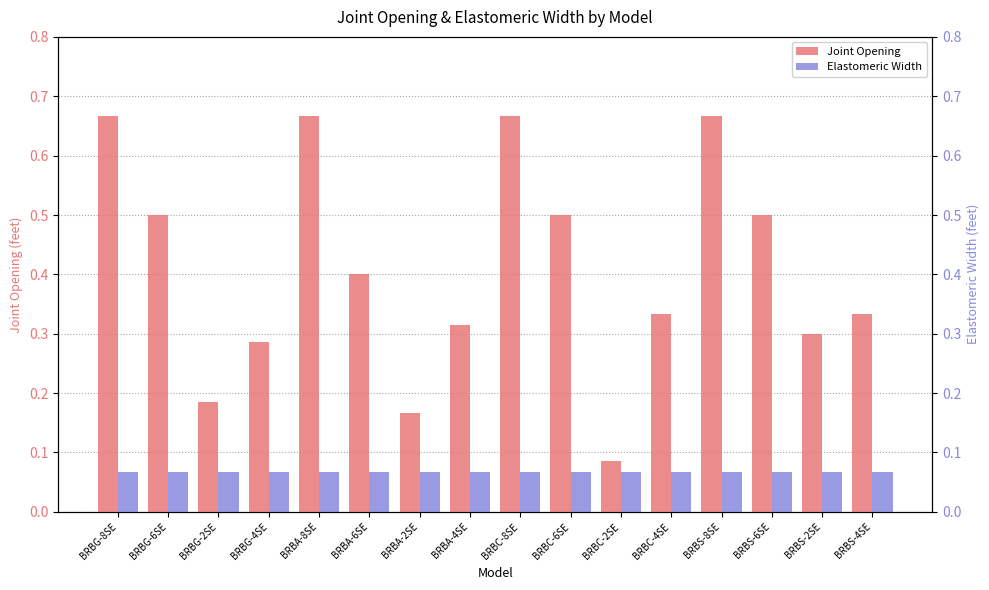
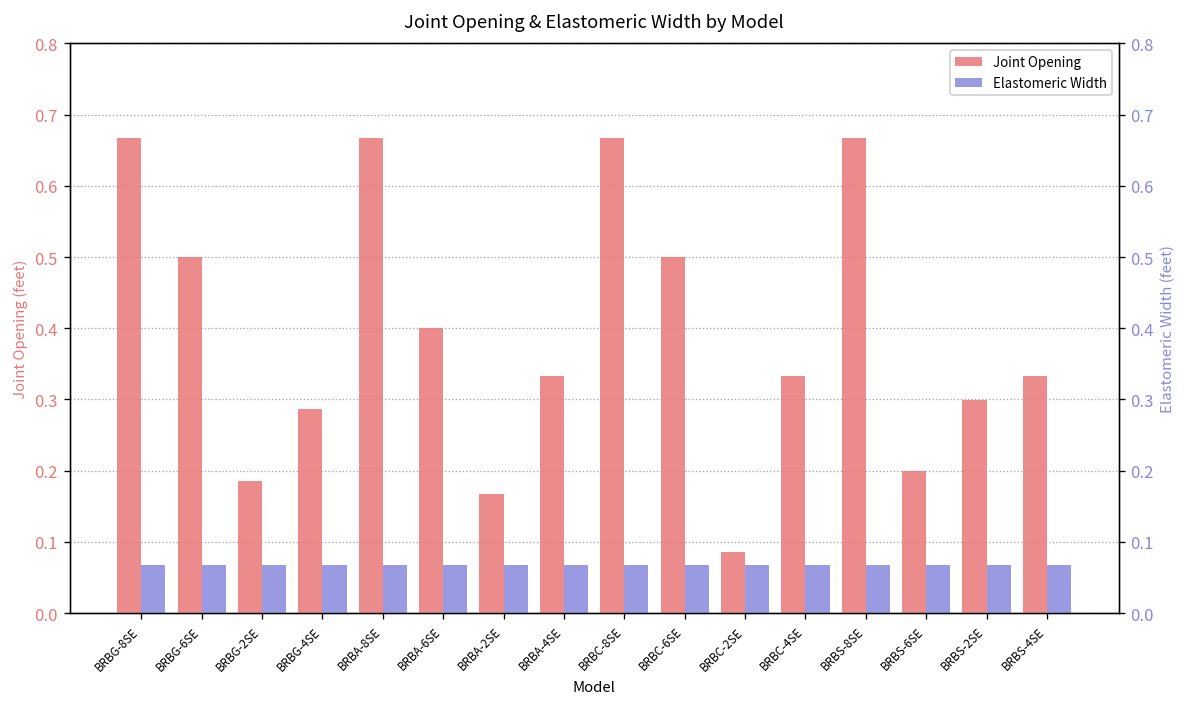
  {
    "Joint Opening": {
      "BRBG-8SE": 0.67,
      "BRBG-6SE": 0.50,
      "BRBG-2SE": 0.19,
      "BRBG-4SE": 0.29,
      "BRBA-8SE": 0.67,
      "BRBA-6SE": 0.40,
      "BRBA-2SE": 0.17,
-     "BRBA-4SE": 0.32,
+     "BRBA-4SE": 0.33,
      "BRBC-8SE": 0.67,
      "BRBC-6SE": 0.50,
      "BRBC-2SE": 0.09,
      "BRBC-4SE": 0.33,
      "BRBS-8SE": 0.67,
-     "BRBS-6SE": 0.5,
+     "BRBS-6SE": 0.2,
      "BRBS-2SE": 0.30,
      "BRBS-4SE": 0.33
    },
    "Elastomeric Width": {
      "BRBG-8SE": 0.07,
      "BRBG-6SE": 0.07,
      "BRBG-2SE": 0.07,
      "BRBG-4SE": 0.07,
      "BRBA-8SE": 0.07,
      "BRBA-6SE": 0.07,
      "BRBA-2SE": 0.07,
      "BRBA-4SE": 0.07,
      "BRBC-8SE": 0.07,
      "BRBC-6SE": 0.07,
      "BRBC-2SE": 0.07,
      "BRBC-4SE": 0.07,
      "BRBS-8SE": 0.07,
      "BRBS-6SE": 0.07,
      "BRBS-2SE": 0.07,
      "BRBS-4SE": 0.07
    }
  }
